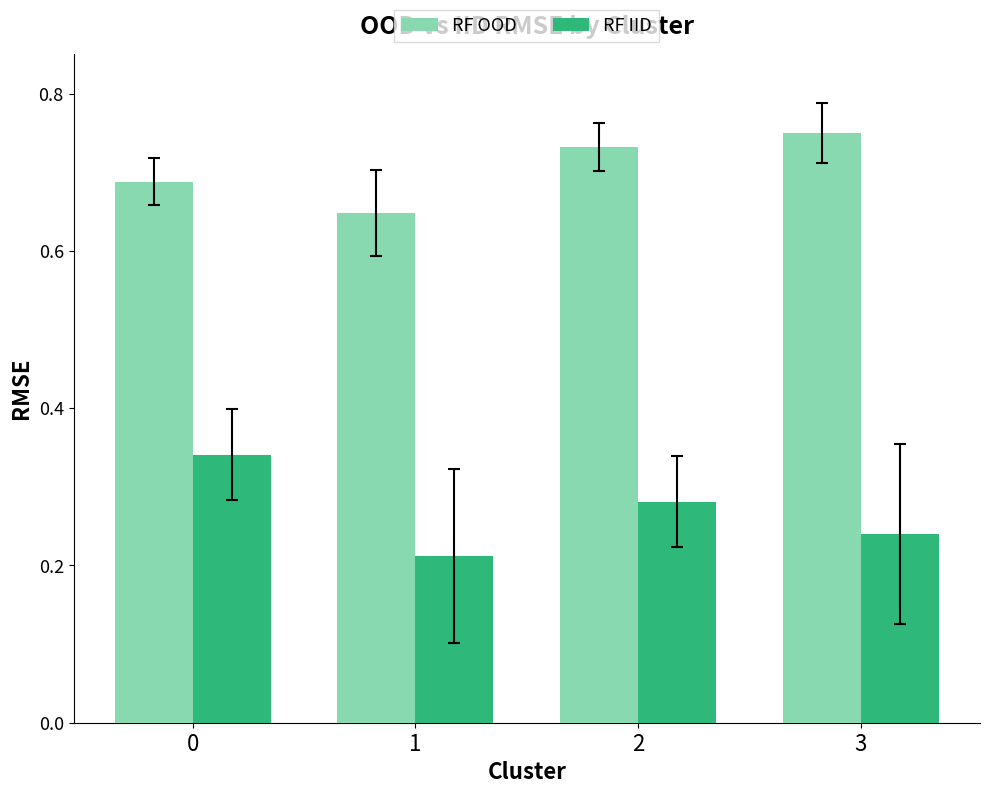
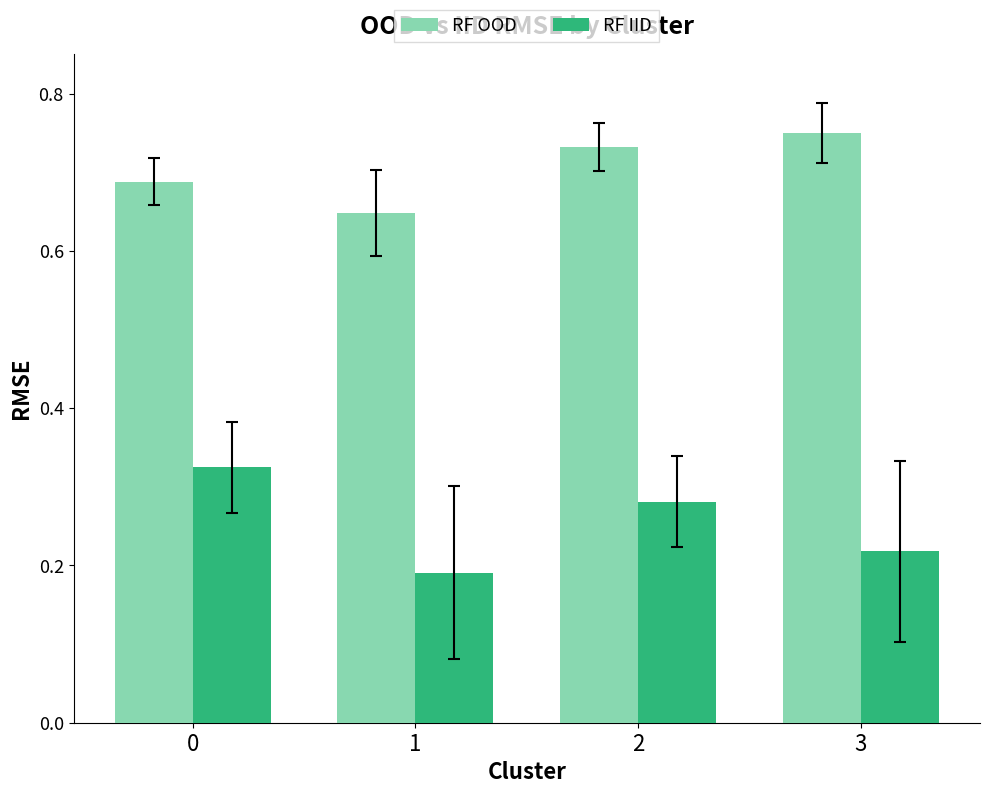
  {
    "RF OOD": {
      "0": 0.69,
      "1": 0.65,
      "2": 0.73,
      "3": 0.75
    },
    "RF IID": {
-     "0": 0.34,
-     "1": 0.21,
+     "0": 0.33,
+     "1": 0.19,
      "2": 0.28,
-     "3": 0.24
+     "3": 0.22
    }
  }
